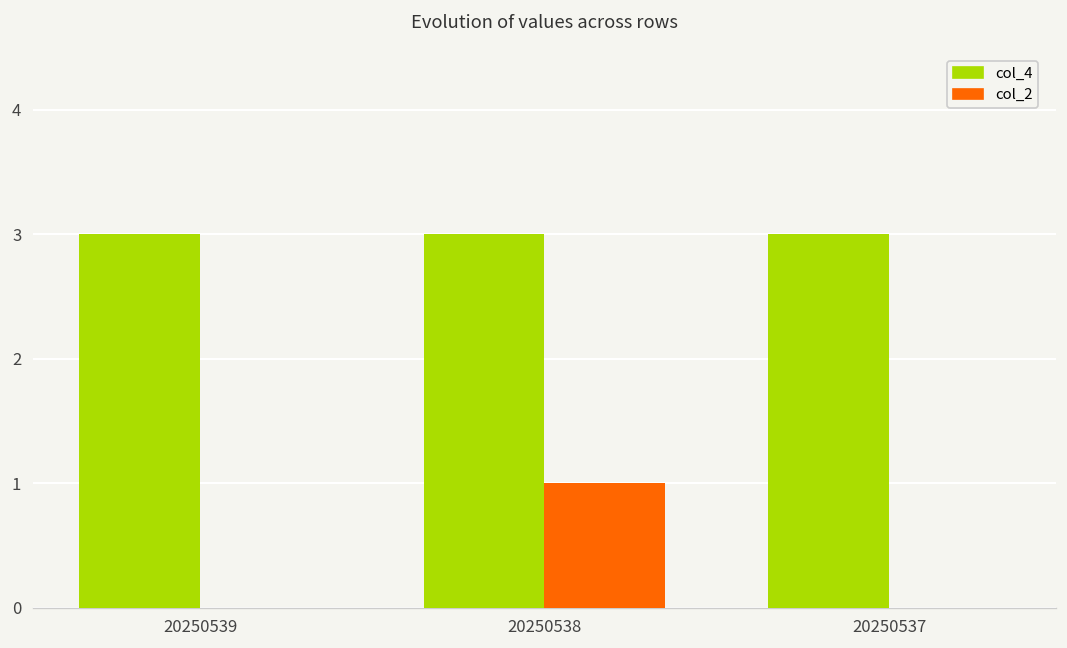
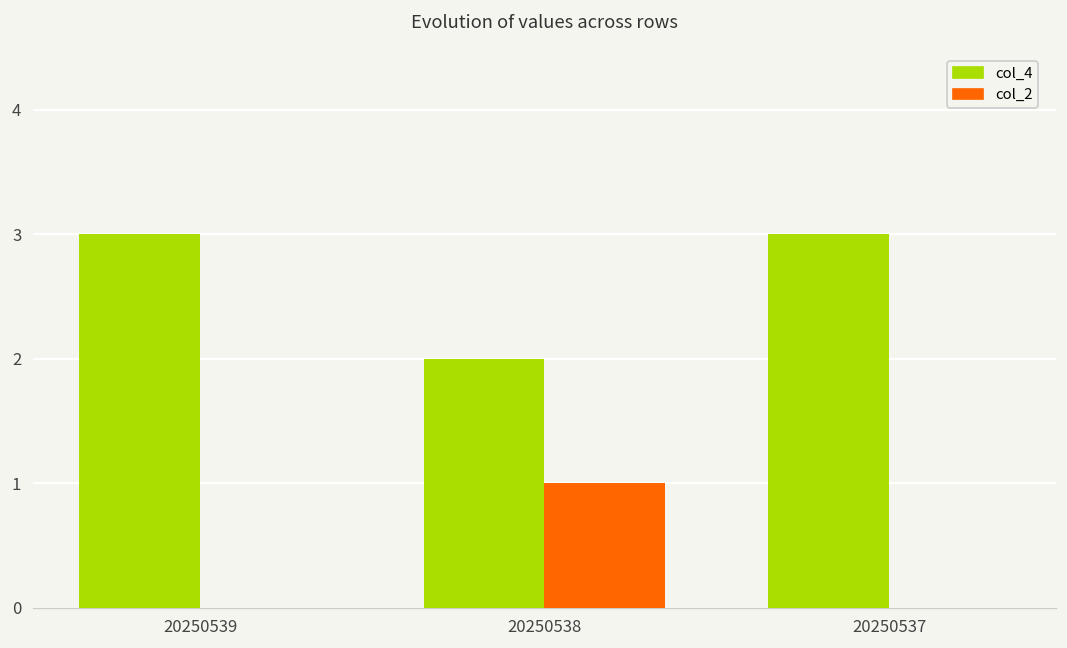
  {
    "col_4": {
      "20250539": 3,
-     "20250538": 3,
+     "20250538": 2,
      "20250537": 3
    },
    "col_2": {
      "20250539": 0,
      "20250538": 1,
      "20250537": 0
    }
  }
